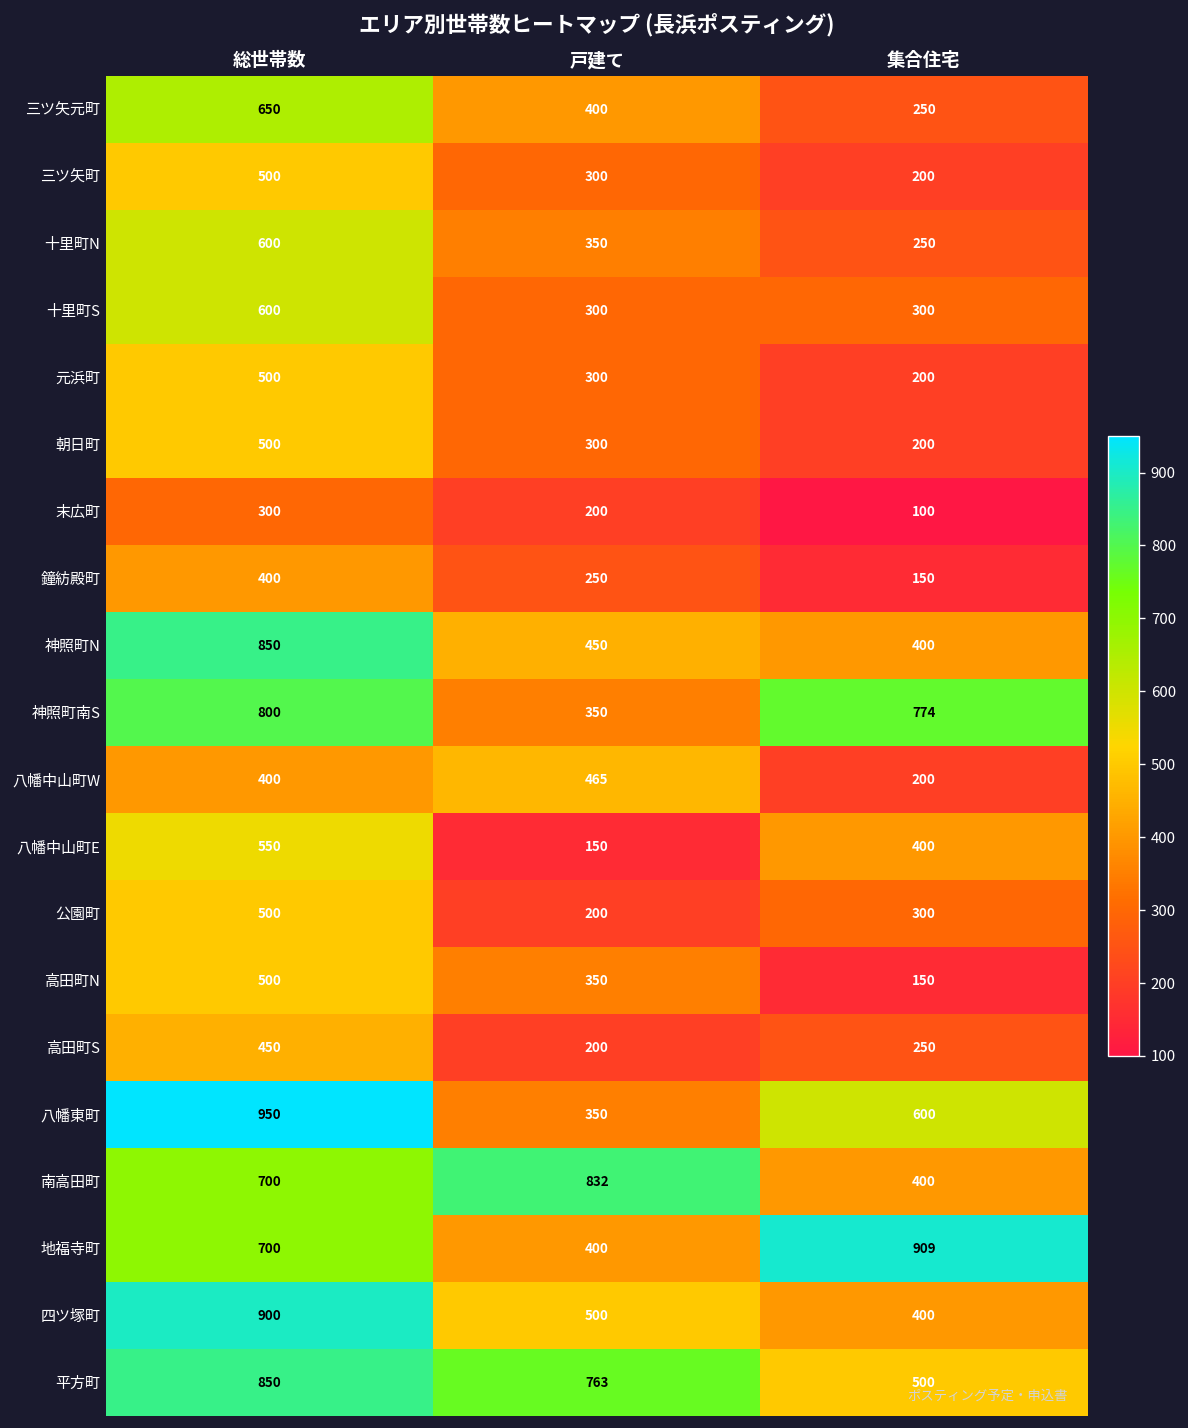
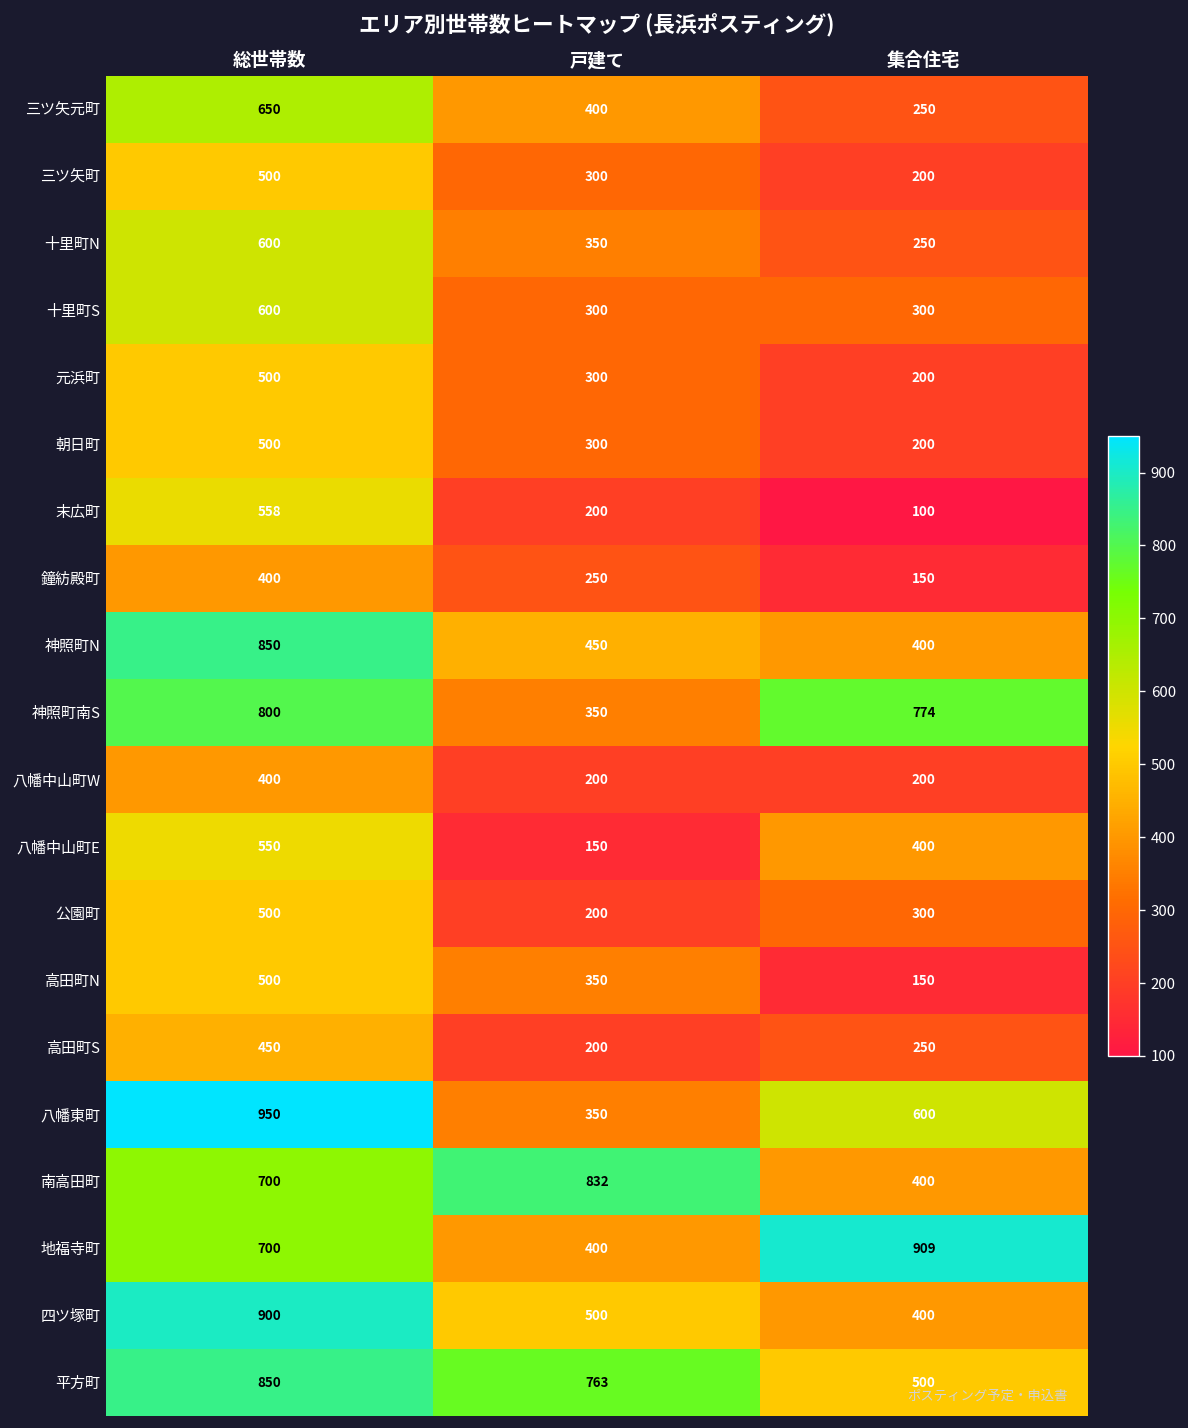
  {
    "三ツ矢元町": {
      "総世帯数": 650,
      "戸建て": 400,
      "集合住宅": 250
    },
    "三ツ矢町": {
      "総世帯数": 500,
      "戸建て": 300,
      "集合住宅": 200
    },
    "十里町N": {
      "総世帯数": 600,
      "戸建て": 350,
      "集合住宅": 250
    },
    "十里町S": {
      "総世帯数": 600,
      "戸建て": 300,
      "集合住宅": 300
    },
    "元浜町": {
      "総世帯数": 500,
      "戸建て": 300,
      "集合住宅": 200
    },
    "朝日町": {
      "総世帯数": 500,
      "戸建て": 300,
      "集合住宅": 200
    },
    "末広町": {
-     "総世帯数": 300,
+     "総世帯数": 558,
      "戸建て": 200,
      "集合住宅": 100
    },
    "鐘紡殿町": {
      "総世帯数": 400,
      "戸建て": 250,
      "集合住宅": 150
    },
    "神照町N": {
      "総世帯数": 850,
      "戸建て": 450,
      "集合住宅": 400
    },
    "神照町南S": {
      "総世帯数": 800,
      "戸建て": 350,
      "集合住宅": 774
    },
    "八幡中山町W": {
      "総世帯数": 400,
-     "戸建て": 465,
+     "戸建て": 200,
      "集合住宅": 200
    },
    "八幡中山町E": {
      "総世帯数": 550,
      "戸建て": 150,
      "集合住宅": 400
    },
    "公園町": {
      "総世帯数": 500,
      "戸建て": 200,
      "集合住宅": 300
    },
    "高田町N": {
      "総世帯数": 500,
      "戸建て": 350,
      "集合住宅": 150
    },
    "高田町S": {
      "総世帯数": 450,
      "戸建て": 200,
      "集合住宅": 250
    },
    "八幡東町": {
      "総世帯数": 950,
      "戸建て": 350,
      "集合住宅": 600
    },
    "南高田町": {
      "総世帯数": 700,
      "戸建て": 832,
      "集合住宅": 400
    },
    "地福寺町": {
      "総世帯数": 700,
      "戸建て": 400,
      "集合住宅": 909
    },
    "四ツ塚町": {
      "総世帯数": 900,
      "戸建て": 500,
      "集合住宅": 400
    },
    "平方町": {
      "総世帯数": 850,
      "戸建て": 763
    }
  }
